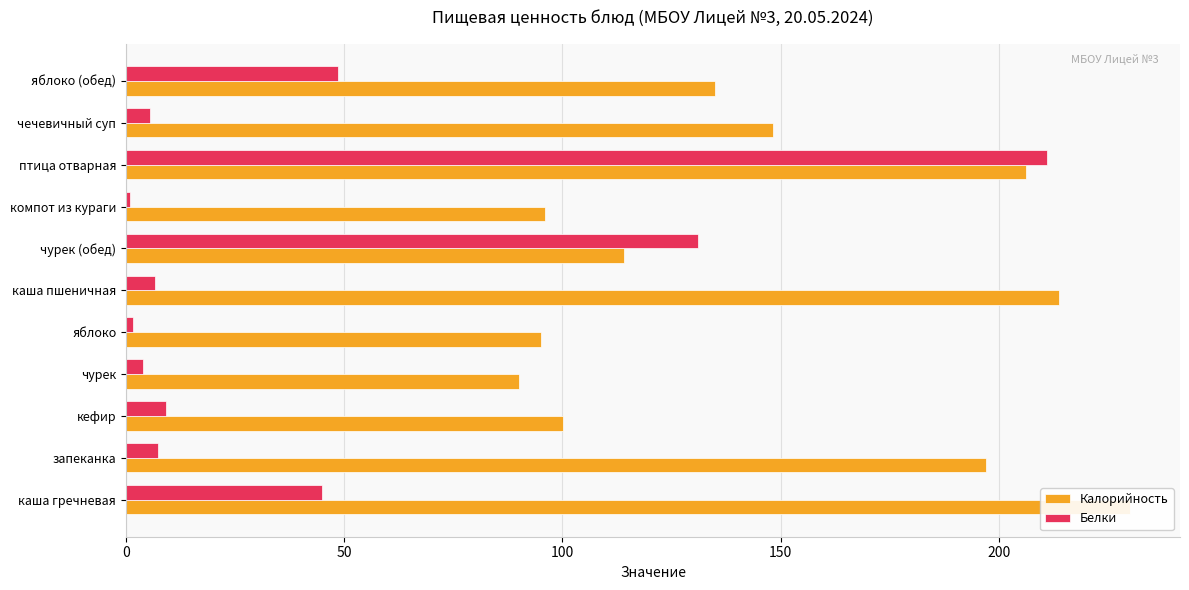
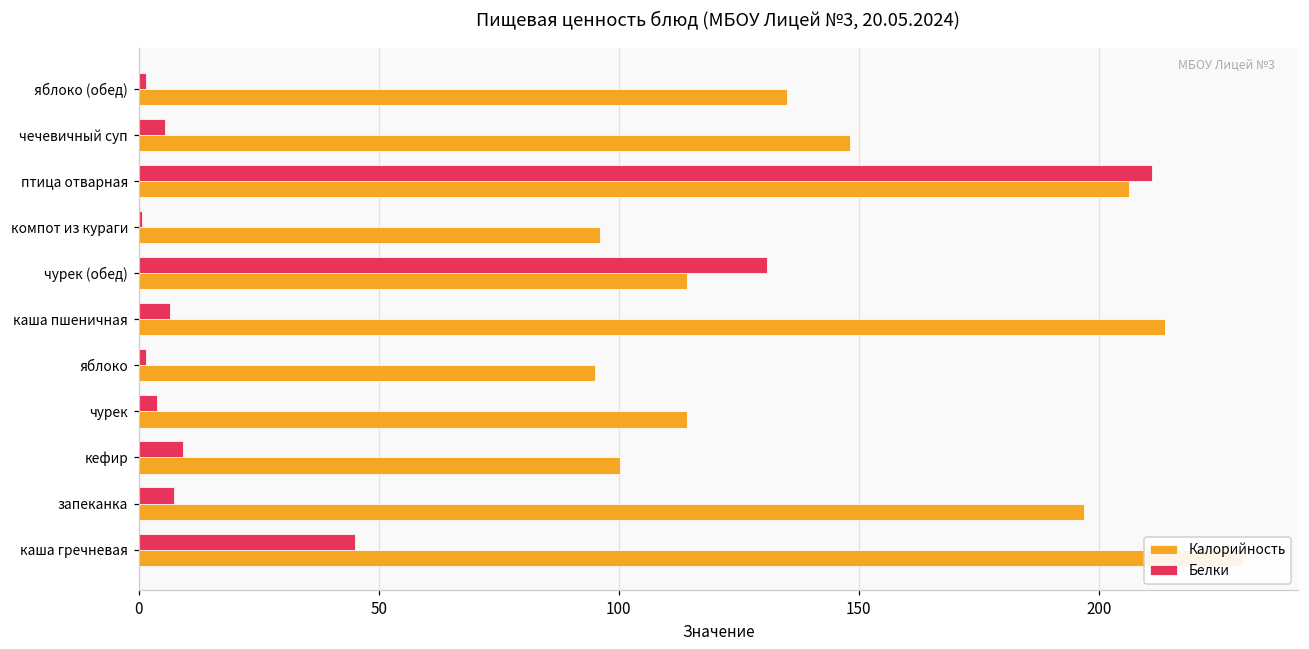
  {
    "Калорийность": {
      "яблоко (обед)": 135,
      "чечевичный суп": 148,
      "птица отварная": 206,
      "компот из кураги": 96,
      "чурек (обед)": 114,
      "каша пшеничная": 214,
      "яблоко": 95,
-     "чурек": 90,
+     "чурек": 114,
      "кефир": 100,
      "запеканка": 197
    },
    "Белки": {
-     "яблоко (обед)": 49,
+     "яблоко (обед)": 2,
      "чечевичный суп": 5,
      "птица отварная": 211,
      "компот из кураги": 1,
      "чурек (обед)": 131,
      "каша пшеничная": 7,
      "яблоко": 2,
      "чурек": 4,
      "кефир": 9,
      "запеканка": 7,
      "каша гречневая": 45
    }
  }
